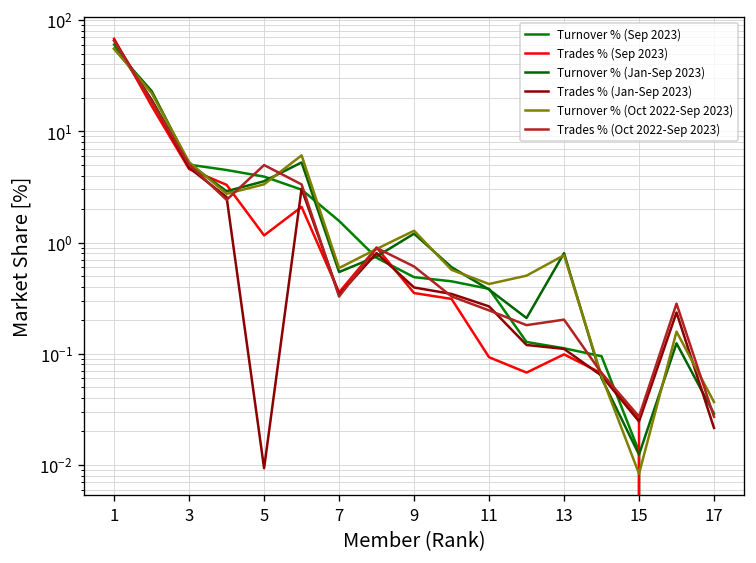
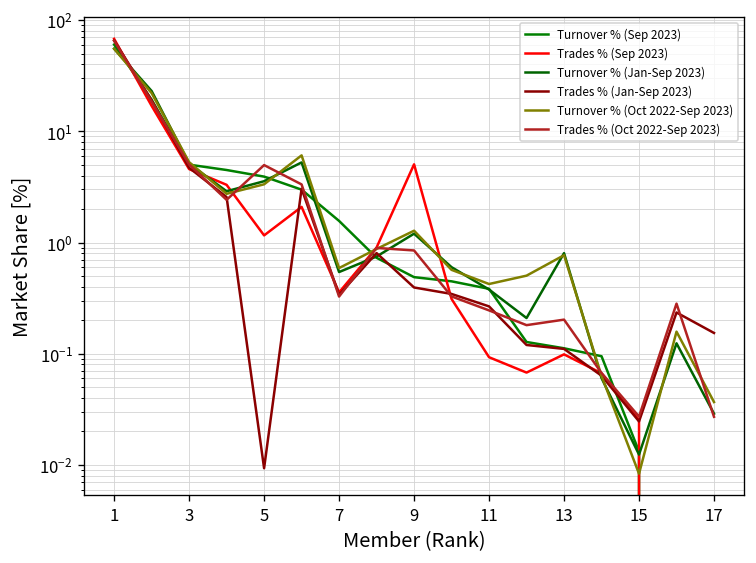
  {
    "Trades % (Sep 2023)": {
      "5": 1.2,
-     "9": 0.35,
+     "9": 5,
      "11": 0.09,
      "13": 0.10
    },
    "Trades % (Jan-Sep 2023)": {
      "5": 0.009,
      "9": 0.39,
      "11": 0.27,
-     "17": 0.021
+     "17": 0.15
    },
    "Turnover % (Oct 2022-Sep 2023)": {
      "7": 0.6,
      "11": 0.4,
      "15": 0.008,
      "17": 0.037
    },
    "Trades % (Oct 2022-Sep 2023)": {
      "5": 5,
-     "9": 0.6,
+     "9": 0.8,
      "11": 0.25,
      "13": 0.2,
      "15": 0.027,
      "17": 0.027
    }
  }
